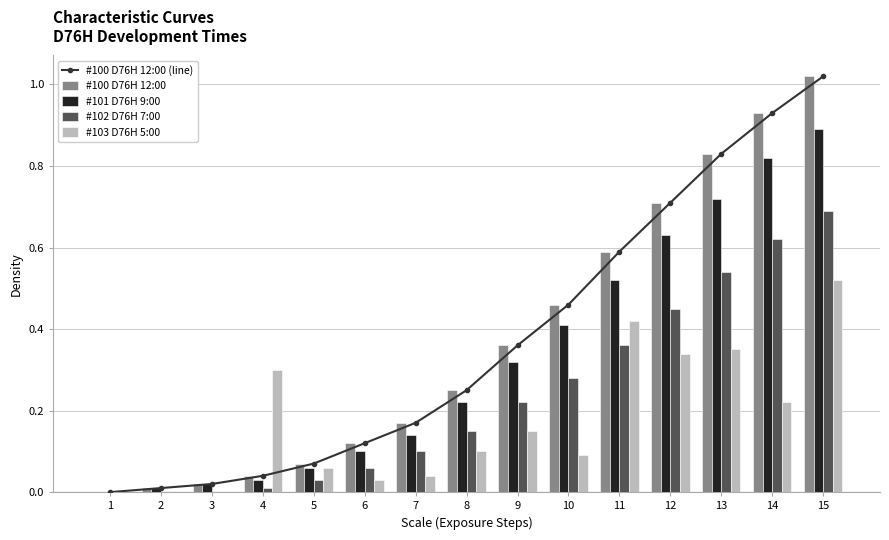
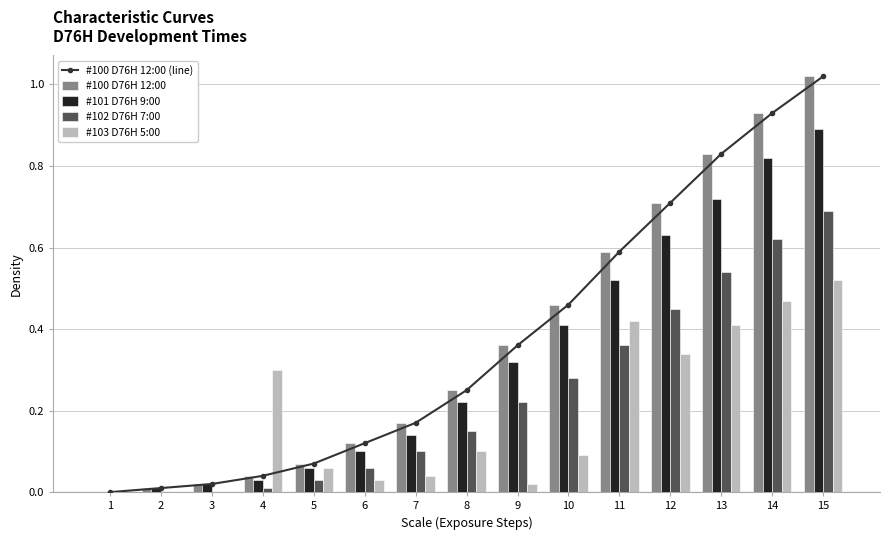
  {
    "#100 D76H 12:00": {
      "1": 0.00,
      "2": 0.01,
      "3": 0.02,
      "4": 0.04,
      "5": 0.07,
      "6": 0.12,
      "7": 0.17,
      "8": 0.25,
      "9": 0.36,
      "10": 0.46,
      "11": 0.59,
      "12": 0.71,
      "13": 0.83,
      "14": 0.93,
      "15": 1.02
    },
    "#103 D76H 5:00": {
      "1": 0.00,
      "2": 0.00,
      "3": 0.00,
      "4": 0.30,
      "5": 0.06,
      "6": 0.03,
      "7": 0.04,
      "8": 0.10,
-     "9": 0.15,
+     "9": 0.02,
      "10": 0.09,
      "11": 0.42,
      "12": 0.34,
-     "13": 0.35,
-     "14": 0.22,
+     "13": 0.41,
+     "14": 0.47,
      "15": 0.52
    }
  }
